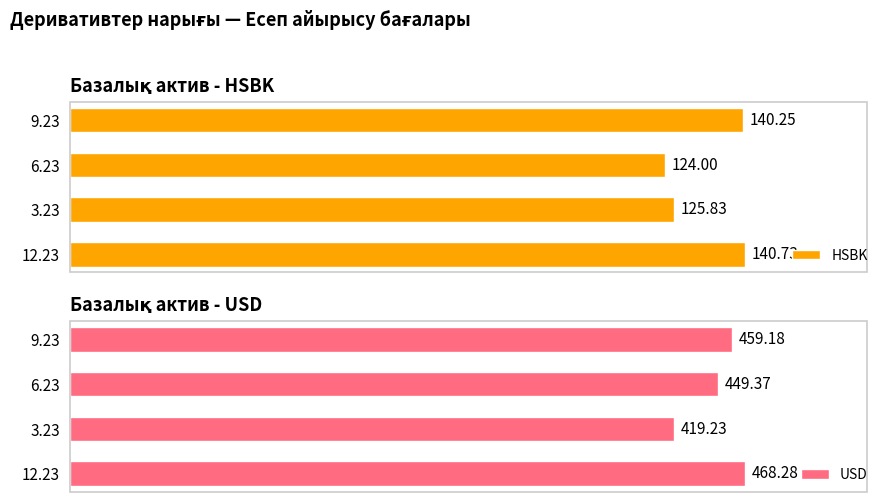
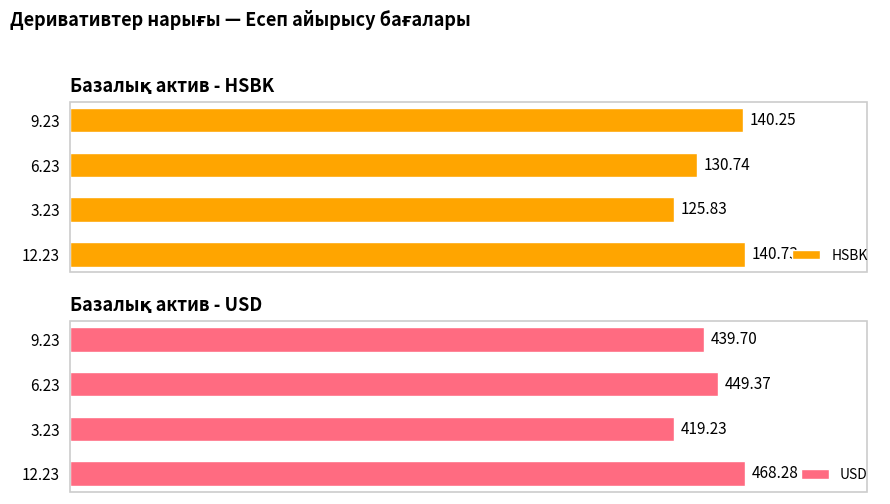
  {
    "Базалық актив - HSBK": {
      "9.23": 140.25,
-     "6.23": 124.00,
+     "6.23": 130.74,
      "3.23": 125.83,
      "12.23": 140.73
    },
    "Базалық актив - USD": {
-     "9.23": 459.18,
+     "9.23": 439.70,
      "6.23": 449.37,
      "3.23": 419.23,
      "12.23": 468.28
    }
  }
